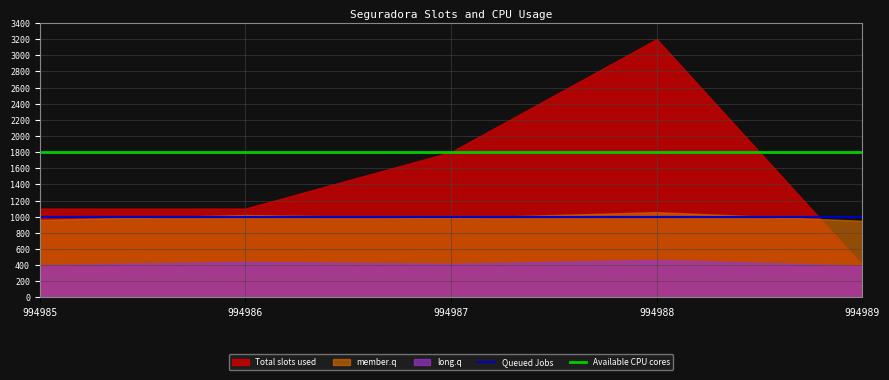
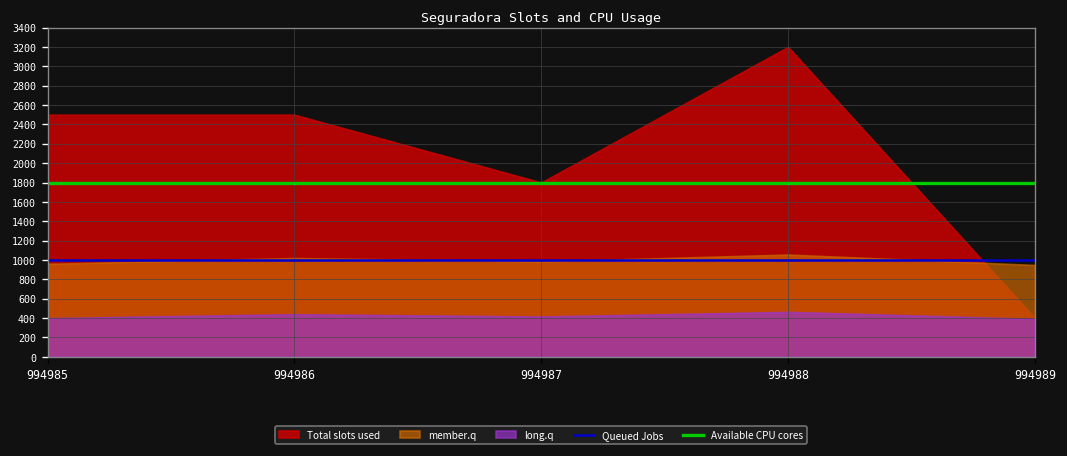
  {
    "Total slots used": {
-     "994985": 1100,
-     "994986": 1100,
+     "994985": 2500,
+     "994986": 2500,
      "994988": 3200
    },
    "Queued Jobs": {
      "994985": 1000,
      "994988": 1000,
      "994989": 1000
    },
    "Available CPU cores": {
      "994985": 1800,
      "994986": 1800,
      "994988": 1800,
      "994989": 1800
    },
    "member.q": {
      "994985": 1000,
      "994988": 1100,
      "994989": 900
    },
    "long.q": {
      "994985": 400,
      "994986": 400,
      "994987": 400,
      "994988": 500
    }
  }
